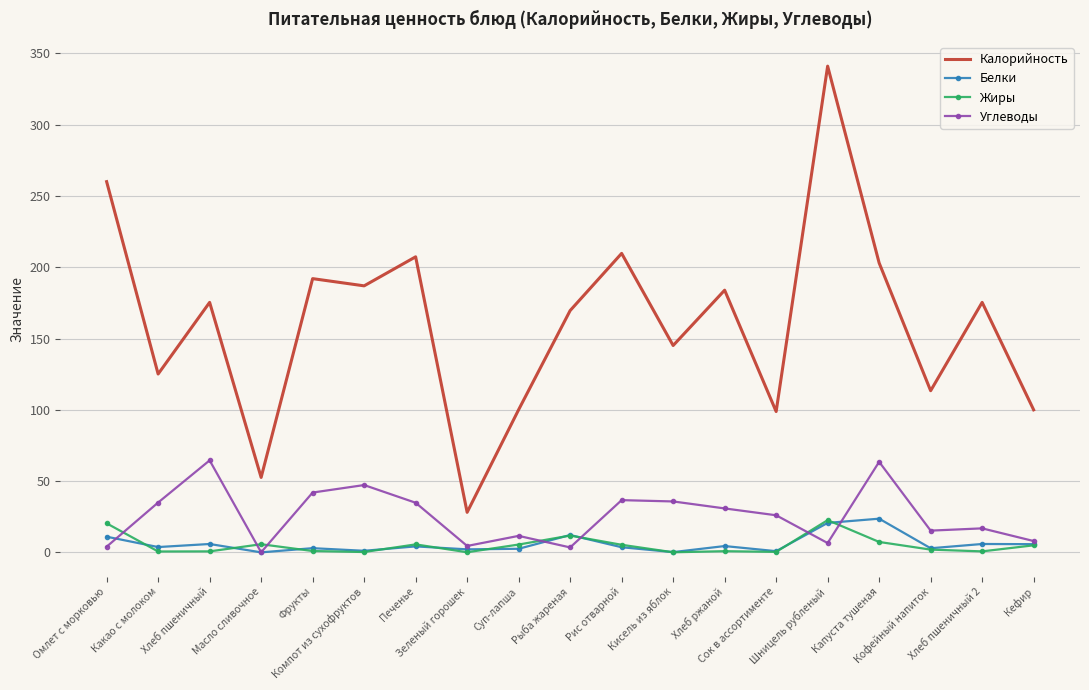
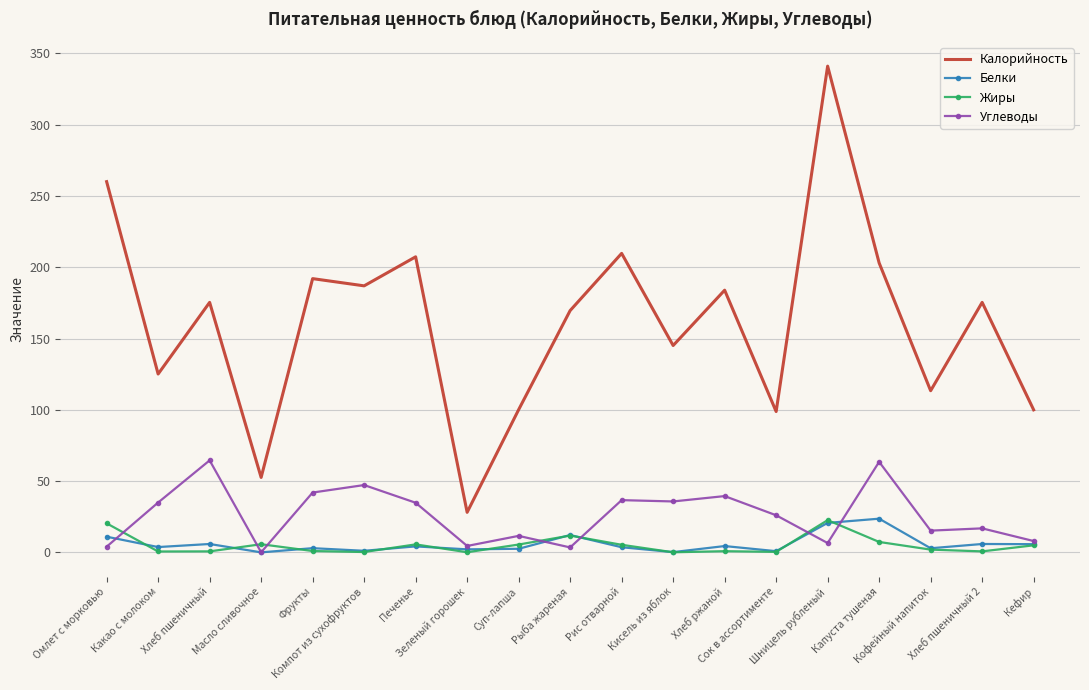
  {
    "Калорийность": {
      "Омлет с морковью": 260,
      "Какао с молоком": 125,
      "Хлеб пшеничный": 175,
      "Масло сливочное": 53,
      "Фрукты": 192,
      "Компот из сухофруктов": 187,
      "Печенье": 207,
      "Зеленый горошек": 28,
      "Суп-лапша": 100,
      "Рыба жареная": 170,
      "Рис отварной": 210,
      "Кисель из яблок": 145,
      "Хлеб ржаной": 184,
      "Сок в ассортименте": 99,
      "Шницель рубленый": 341,
      "Капуста тушеная": 203,
      "Кофейный напиток": 113,
      "Хлеб пшеничный 2": 175,
      "Кефир": 100
    },
    "Белки": {
      "Омлет с морковью": 11,
      "Какао с молоком": 4,
      "Хлеб пшеничный": 6,
      "Фрукты": 3,
      "Зеленый горошек": 2,
      "Суп-лапша": 3,
      "Хлеб ржаной": 4,
      "Шницель рубленый": 21,
      "Капуста тушеная": 24,
      "Хлеб пшеничный 2": 6
    },
    "Жиры": {
      "Омлет с морковью": 20,
      "Какао с молоком": 1,
      "Хлеб пшеничный": 1,
      "Масло сливочное": 6,
      "Фрукты": 1,
      "Зеленый горошек": 0,
      "Суп-лапша": 6,
      "Хлеб ржаной": 1,
      "Шницель рубленый": 23,
      "Капуста тушеная": 7,
      "Хлеб пшеничный 2": 1
    },
    "Углеводы": {
      "Омлет с морковью": 4,
      "Какао с молоком": 35,
      "Хлеб пшеничный": 65,
      "Фрукты": 42,
      "Компот из сухофруктов": 47,
      "Печенье": 35,
      "Зеленый горошек": 5,
      "Суп-лапша": 12,
      "Рыба жареная": 4,
      "Рис отварной": 37,
      "Кисель из яблок": 36,
-     "Хлеб ржаной": 31,
+     "Хлеб ржаной": 40,
      "Сок в ассортименте": 26,
      "Шницель рубленый": 7,
      "Капуста тушеная": 64,
      "Кофейный напиток": 15,
      "Хлеб пшеничный 2": 17,
      "Кефир": 8
    }
  }
